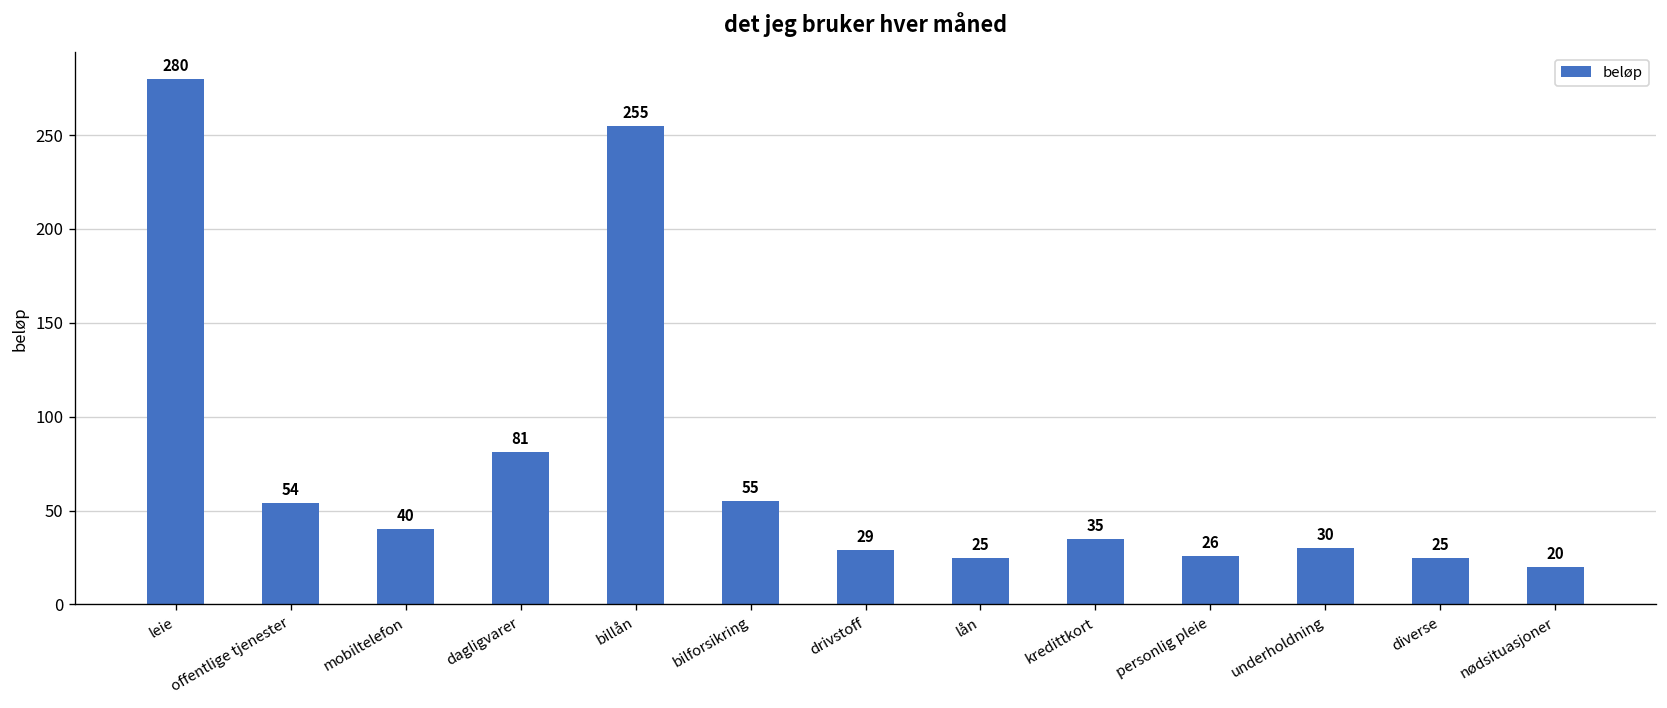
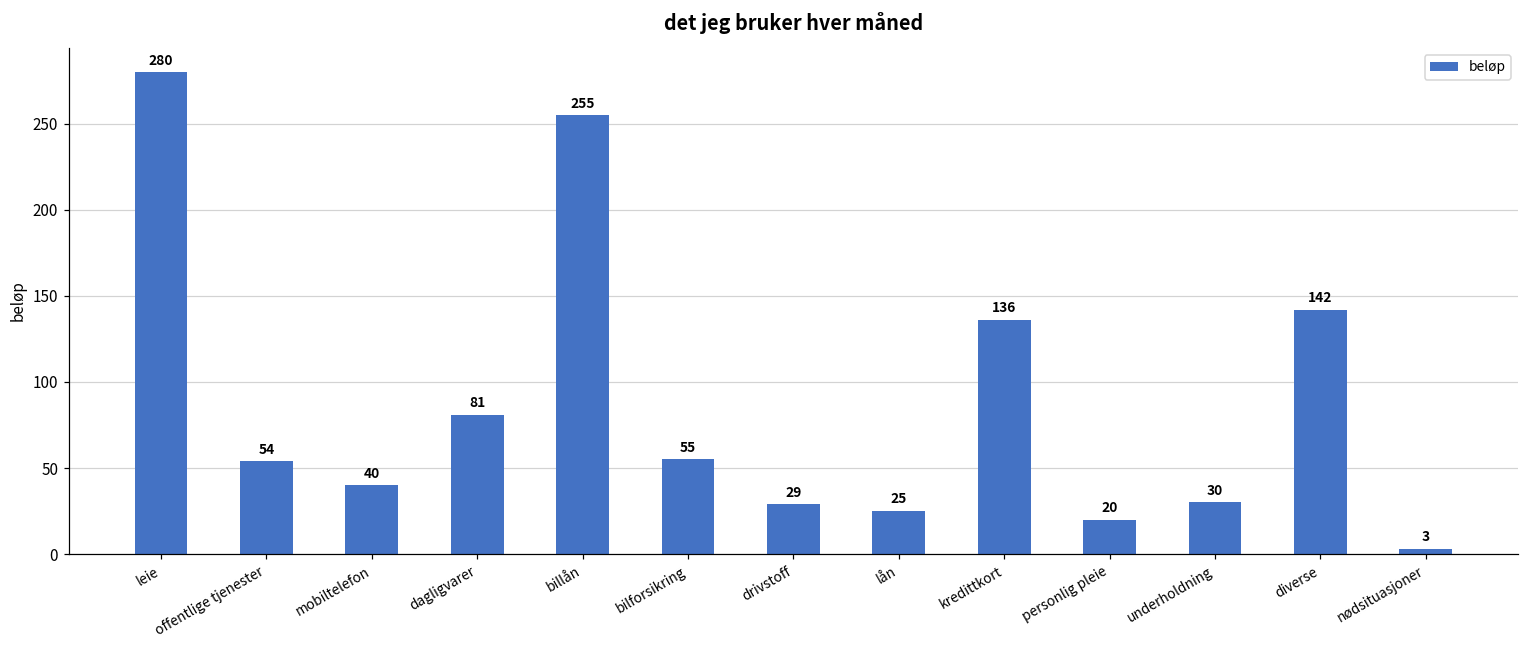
  {
    "leie": 280,
    "offentlige tjenester": 54,
    "mobiltelefon": 40,
    "dagligvarer": 81,
    "billån": 255,
    "bilforsikring": 55,
    "drivstoff": 29,
    "lån": 25,
-   "kredittkort": 35,
-   "personlig pleie": 26,
+   "kredittkort": 136,
+   "personlig pleie": 20,
    "underholdning": 30,
-   "diverse": 25,
-   "nødsituasjoner": 20
+   "diverse": 142,
+   "nødsituasjoner": 3
  }
